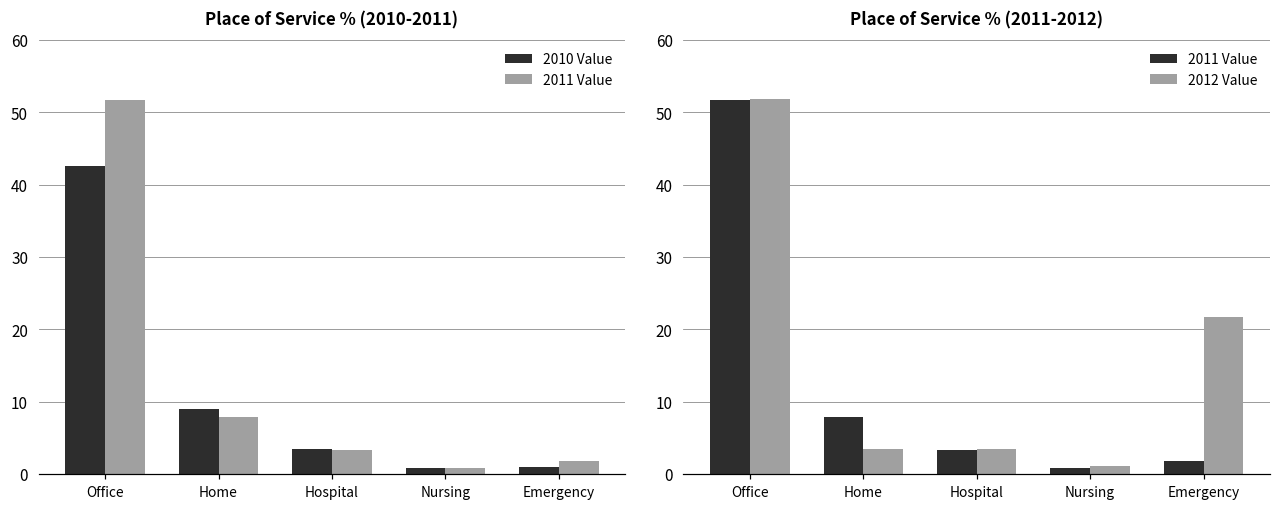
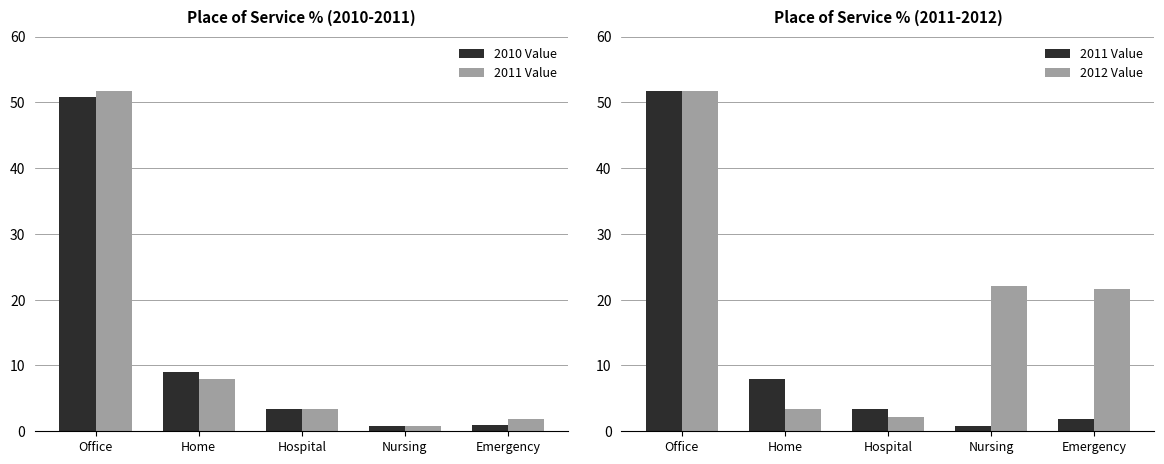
  {
    "Place of Service % (2010-2011)": {
      "2010 Value": {
-       "Office": 43,
+       "Office": 51,
        "Home": 9,
        "Hospital": 3,
        "Nursing": 1,
        "Emergency": 1
      }
    },
    "Place of Service % (2011-2012)": {
      "2011 Value": {
        "Office": 52,
        "Home": 8,
        "Hospital": 3,
        "Nursing": 1,
        "Emergency": 2
      },
      "2012 Value": {
        "Office": 52,
        "Home": 3,
-       "Hospital": 3,
-       "Nursing": 1,
+       "Hospital": 2,
+       "Nursing": 22,
        "Emergency": 22
      }
    }
  }
